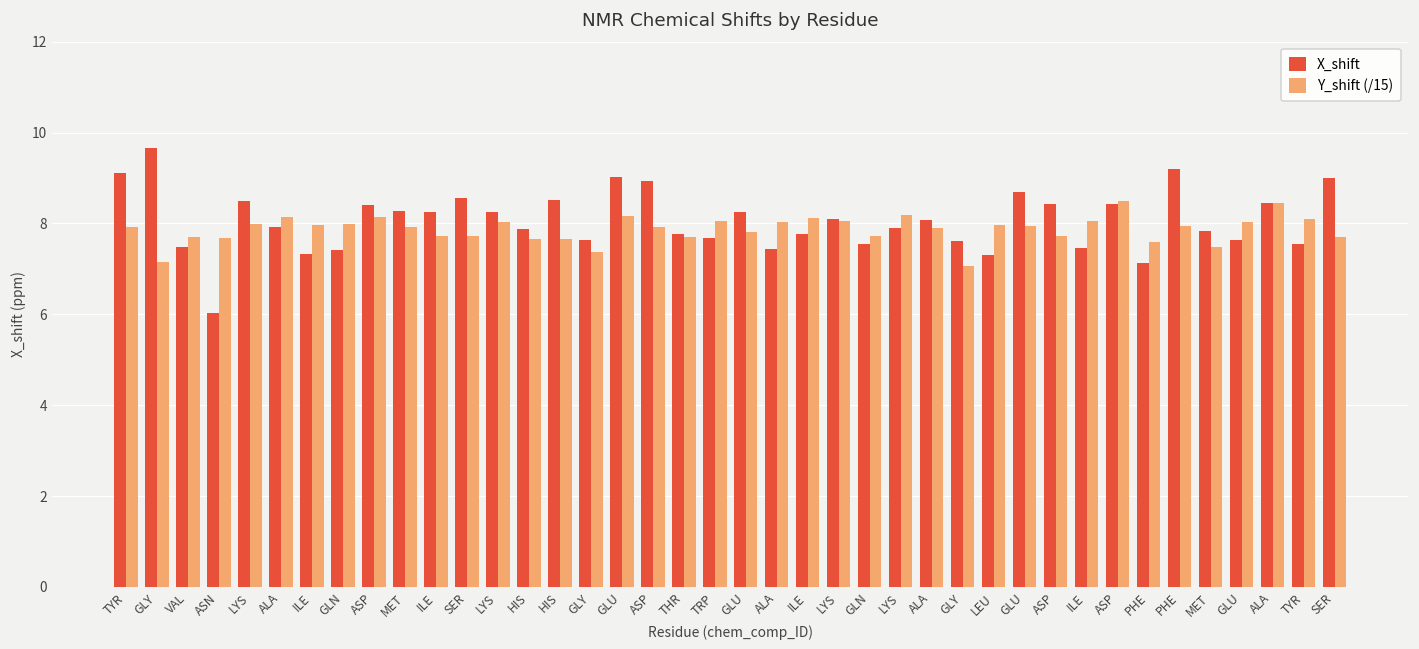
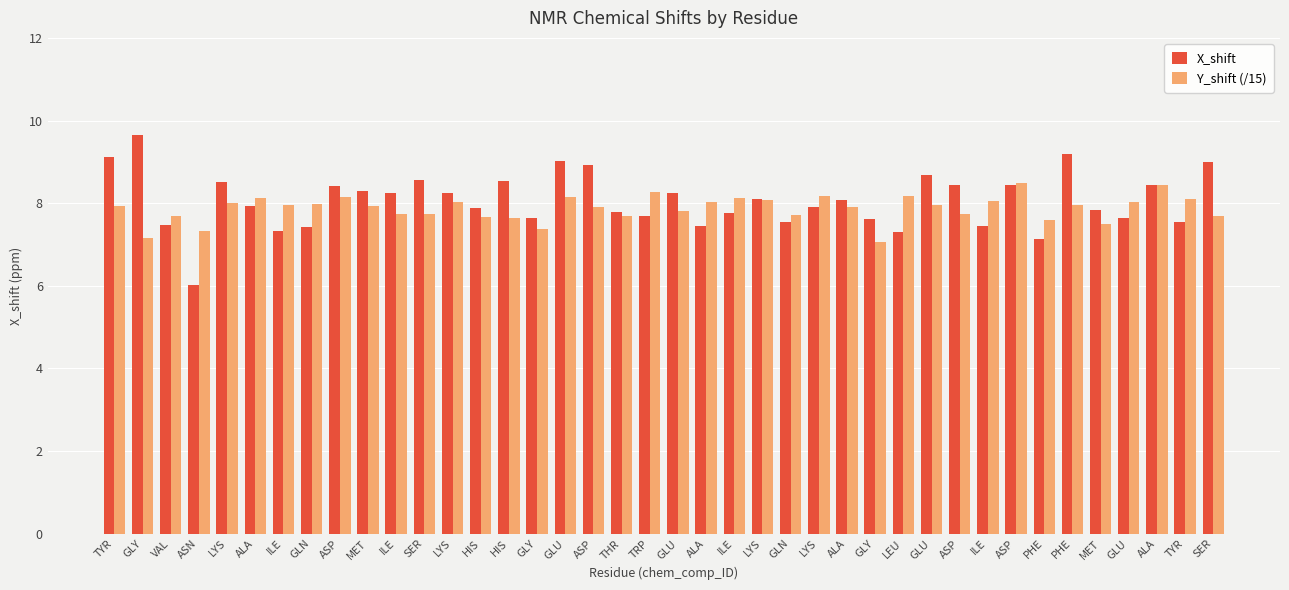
  {
    "X_shift": {
      "VAL": 7.5,
      "ASN": 6.0,
      "THR": 7.8,
      "TRP": 7.7,
      "LEU": 7.3
    },
    "Y_shift (/15)": {
      "VAL": 7.7,
-     "ASN": 7.7,
+     "ASN": 7.3,
      "THR": 7.7,
-     "TRP": 8.1,
-     "LEU": 8.0
+     "TRP": 8.3,
+     "LEU": 8.2
    }
  }
